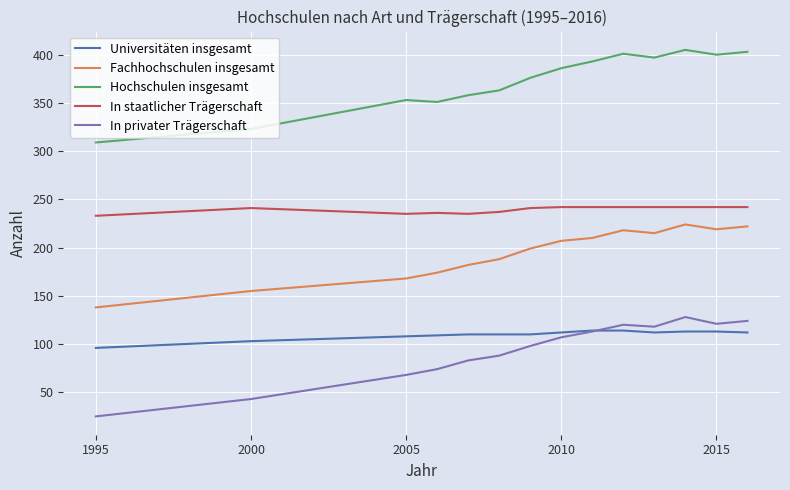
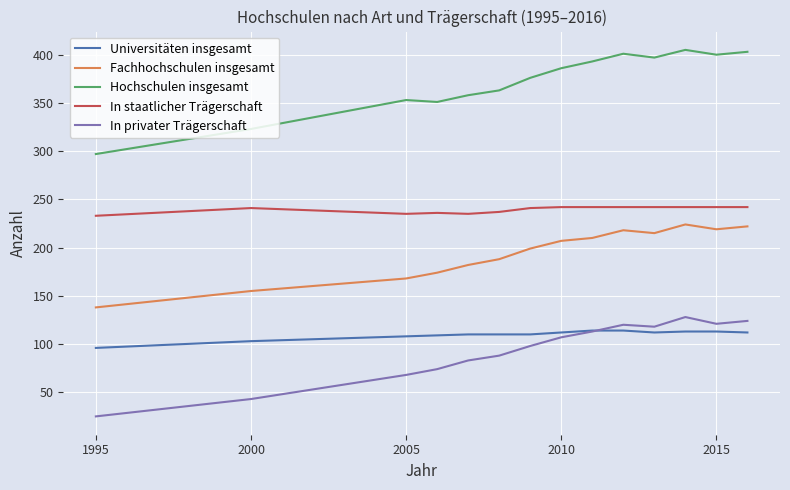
  {
    "Hochschulen insgesamt": {
-     "1995": 310,
+     "1995": 300,
      "2005": 350,
      "2010": 390,
      "2015": 400
    }
  }
